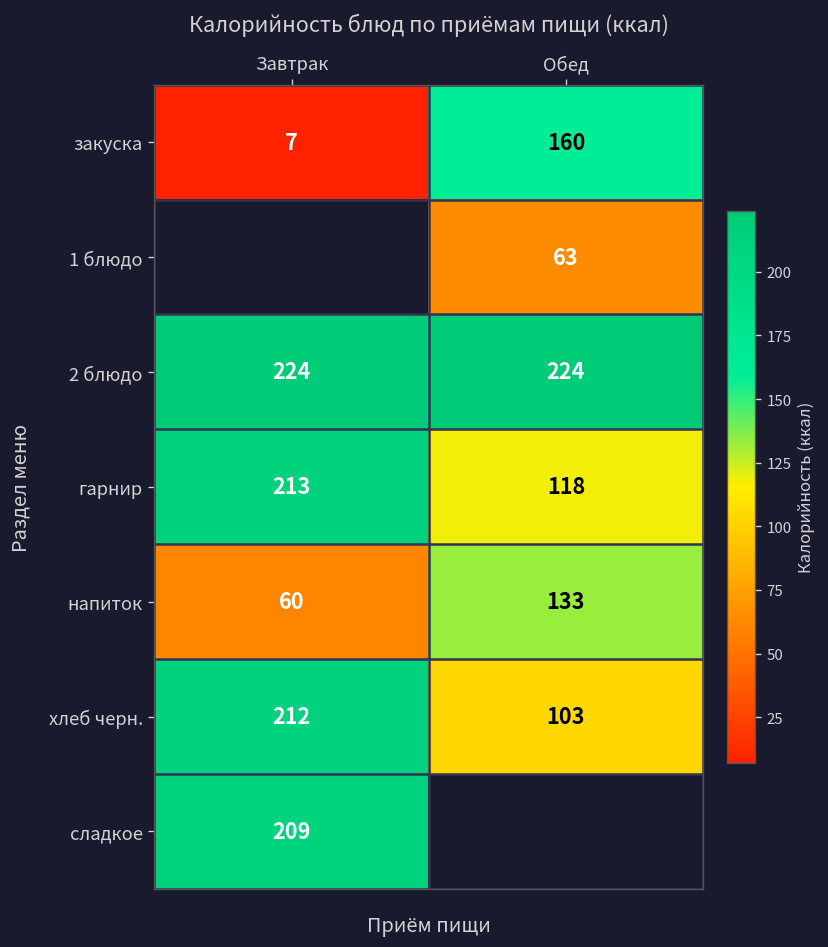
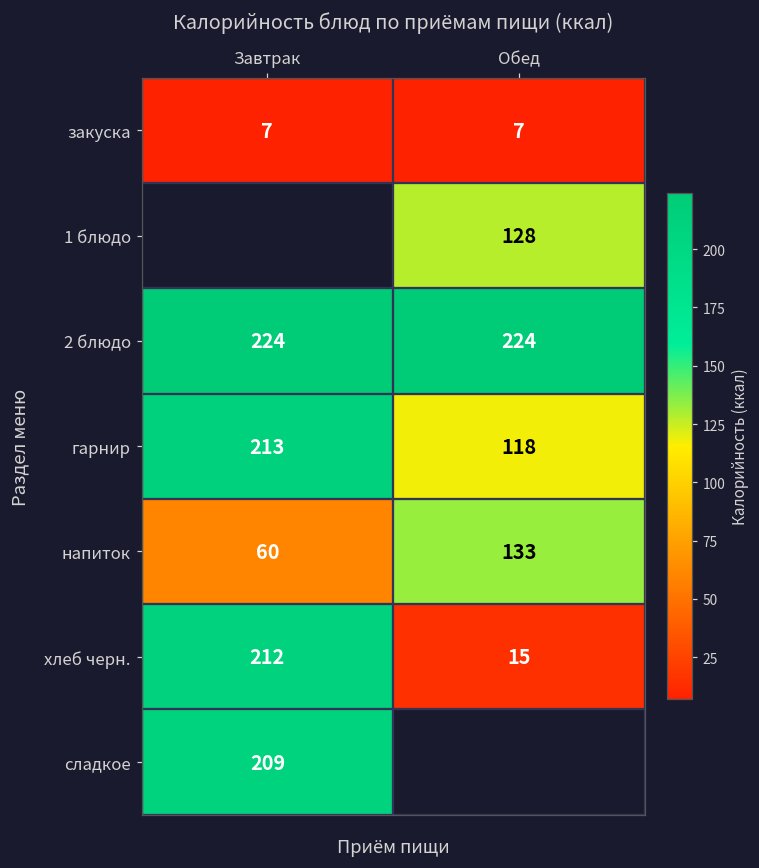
  {
    "закуска": {
      "Завтрак": 7,
-     "Обед": 160
+     "Обед": 7
    },
    "1 блюдо": {
-     "Обед": 63
+     "Обед": 128
    },
    "2 блюдо": {
      "Завтрак": 224,
      "Обед": 224
    },
    "гарнир": {
      "Завтрак": 213,
      "Обед": 118
    },
    "напиток": {
      "Завтрак": 60,
      "Обед": 133
    },
    "хлеб черн.": {
      "Завтрак": 212,
-     "Обед": 103
+     "Обед": 15
    },
    "сладкое": {
      "Завтрак": 209
    }
  }
